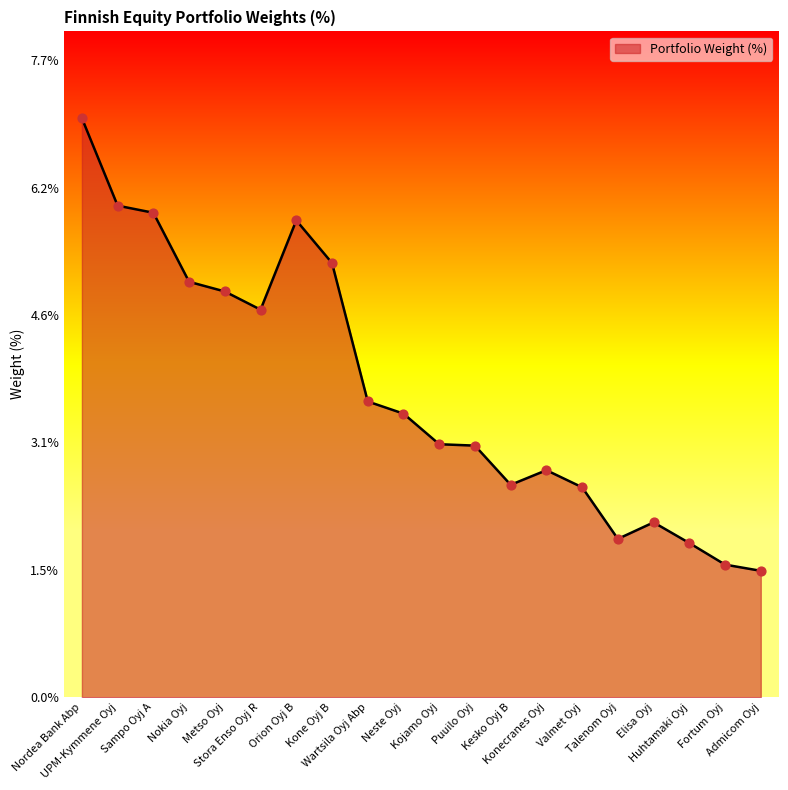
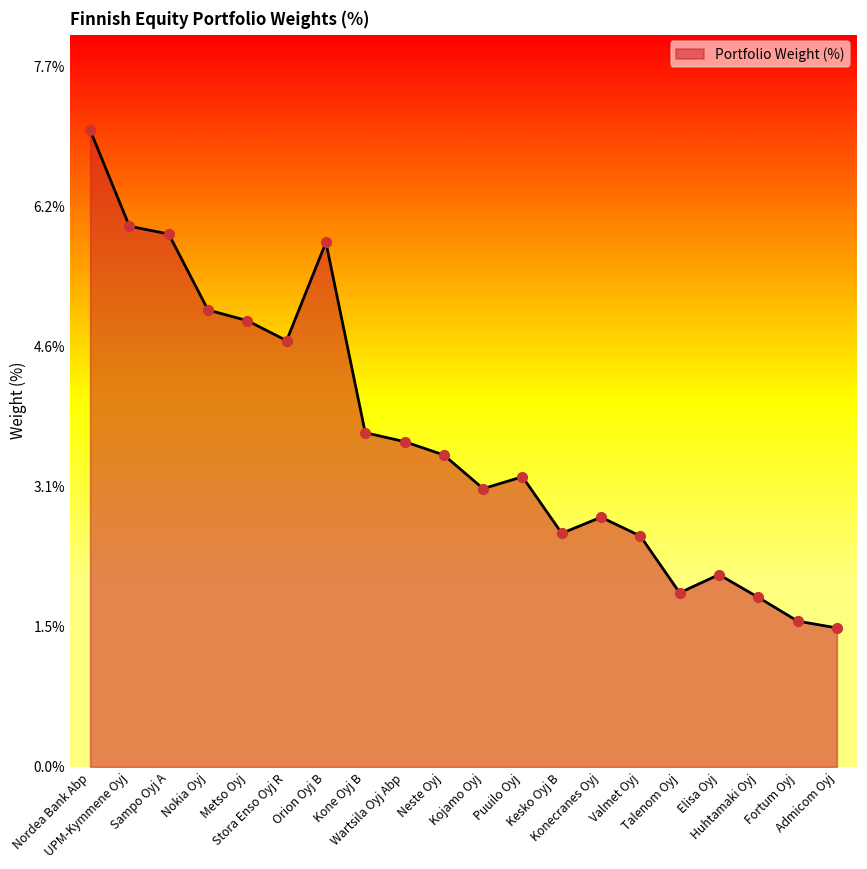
  {
    "Nordea Bank Abp": "7.0%",
    "UPM-Kymmene Oyj": "5.9%",
    "Sampo Oyj A": "5.9%",
    "Nokia Oyj": "5.0%",
    "Metso Oyj": "4.9%",
    "Stora Enso Oyj R": "4.7%",
    "Orion Oyj B": "5.8%",
-   "Kone Oyj B": "5.3%",
+   "Kone Oyj B": "3.7%",
    "Wartsila Oyj Abp": "3.6%",
    "Neste Oyj": "3.4%",
    "Kojamo Oyj": "3.1%",
-   "Puuilo Oyj": "3.0%",
+   "Puuilo Oyj": "3.2%",
    "Kesko Oyj B": "2.6%",
    "Konecranes Oyj": "2.7%",
    "Valmet Oyj": "2.5%",
    "Talenom Oyj": "1.9%",
    "Elisa Oyj": "2.1%",
    "Huhtamaki Oyj": "1.9%",
    "Fortum Oyj": "1.6%",
    "Admicom Oyj": "1.5%"
  }
